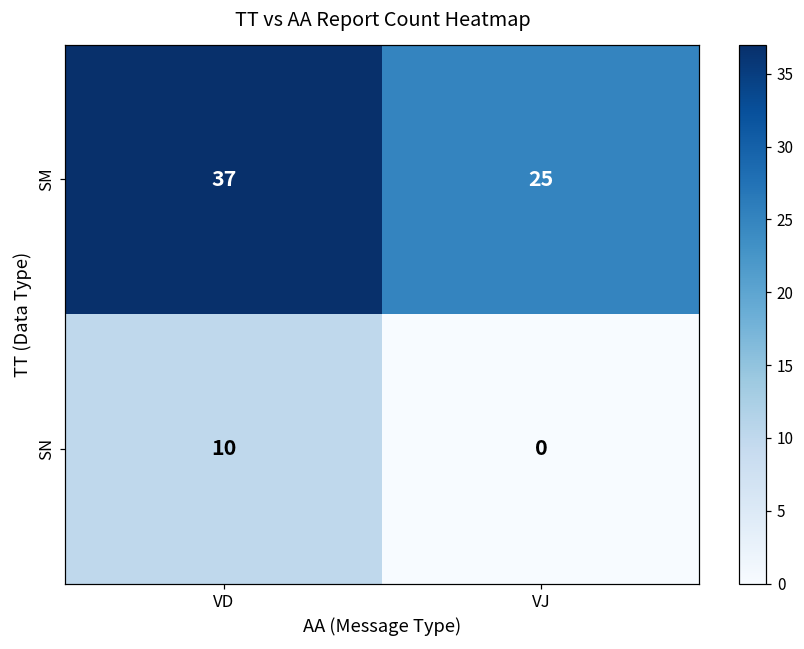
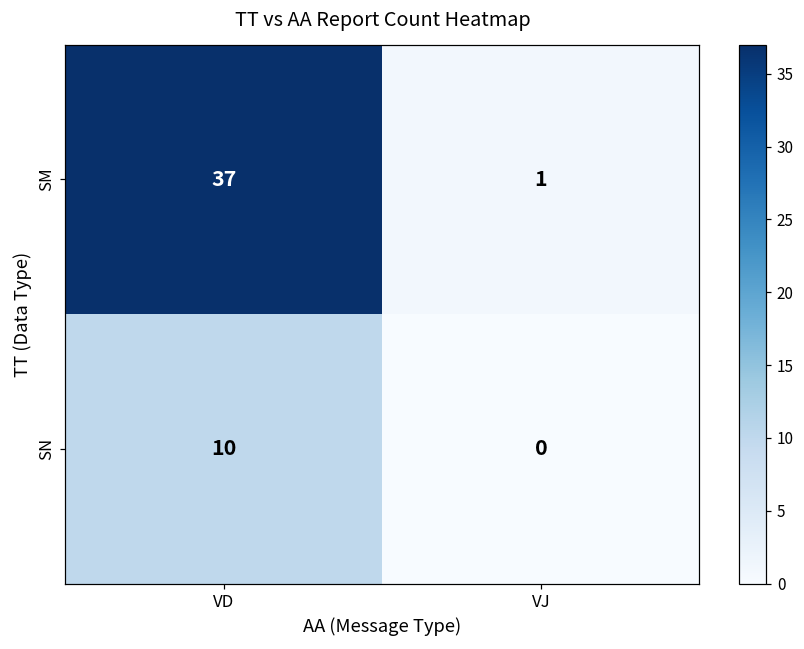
  {
    "SM": {
      "VD": 37,
-     "VJ": 25
+     "VJ": 1
    },
    "SN": {
      "VD": 10,
      "VJ": 0
    }
  }
